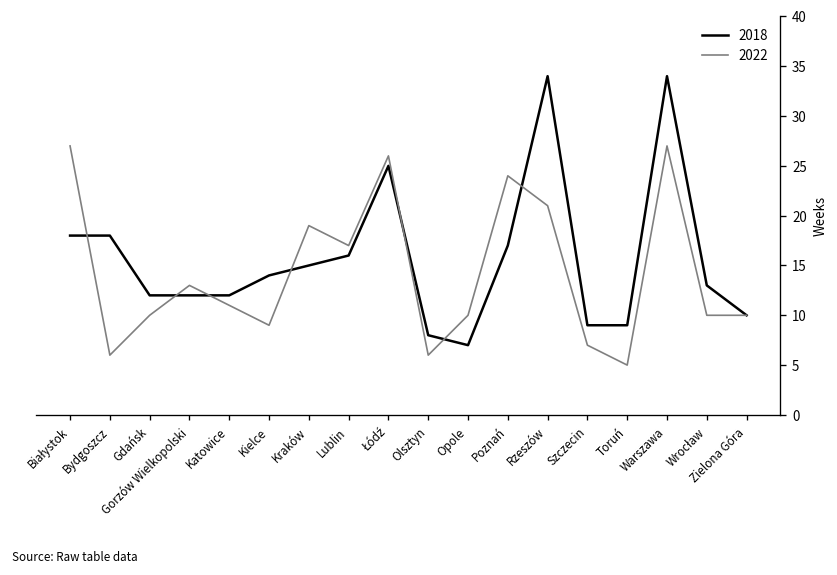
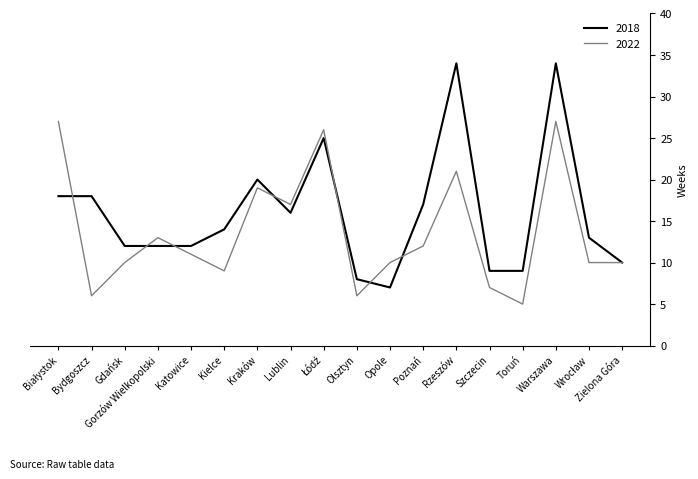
  {
    "2018": {
      "Białystok": 18,
      "Bydgoszcz": 18,
      "Gdańsk": 12,
      "Gorzów Wielkopolski": 12,
      "Katowice": 12,
      "Kielce": 14,
-     "Kraków": 15,
+     "Kraków": 20,
      "Lublin": 16,
      "Łódź": 25,
      "Olsztyn": 8,
      "Opole": 7,
      "Poznań": 17,
      "Rzeszów": 34,
      "Szczecin": 9,
      "Toruń": 9,
      "Warszawa": 34,
      "Wrocław": 13
    },
    "2022": {
      "Białystok": 27,
      "Bydgoszcz": 6,
      "Gdańsk": 10,
      "Gorzów Wielkopolski": 13,
      "Katowice": 11,
      "Kielce": 9,
      "Kraków": 19,
      "Lublin": 17,
      "Łódź": 26,
      "Olsztyn": 6,
      "Opole": 10,
-     "Poznań": 24,
+     "Poznań": 12,
      "Rzeszów": 21,
      "Szczecin": 7,
      "Toruń": 5,
      "Warszawa": 27,
      "Wrocław": 10
    }
  }
